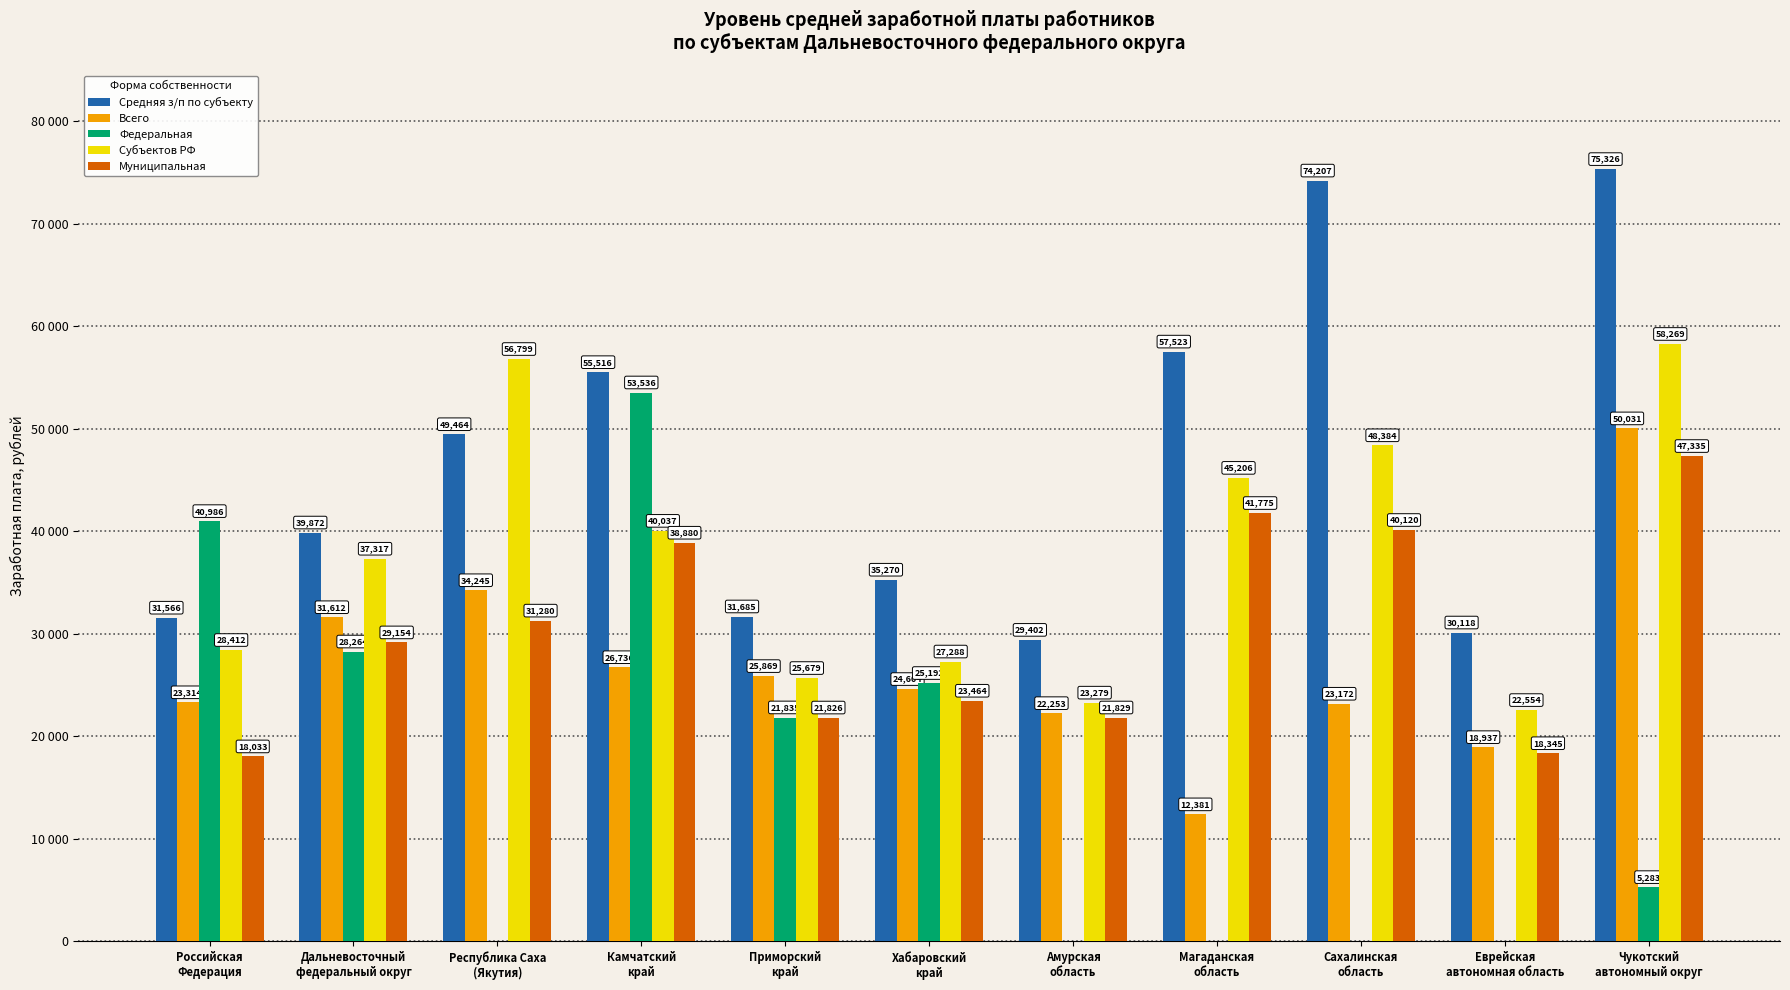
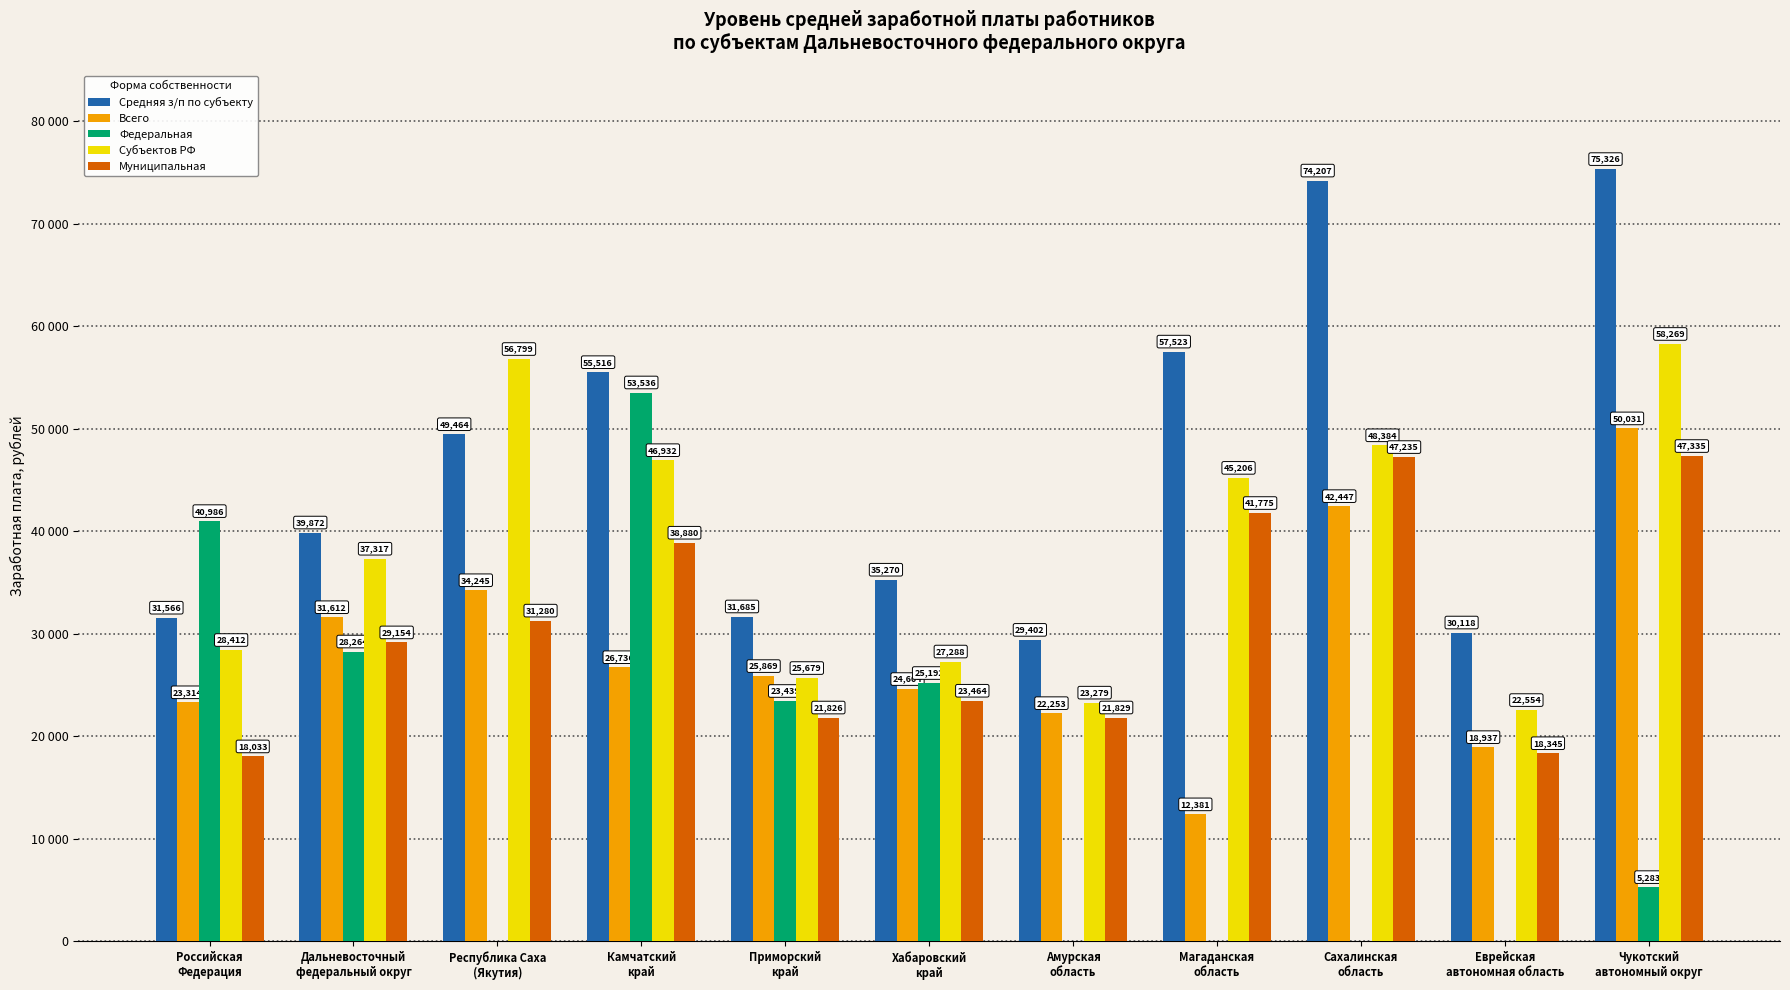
  {
    "Всего": {
-     "Сахалинская область": "23,172"
+     "Сахалинская область": "42,447"
    },
    "Федеральная": {
-     "Приморский край": "21,835"
+     "Приморский край": "23,439"
    },
    "Субъектов РФ": {
-     "Камчатский край": "40,037"
+     "Камчатский край": "46,932"
    },
    "Муниципальная": {
-     "Сахалинская область": "40,120"
+     "Сахалинская область": "47,235"
    }
  }
